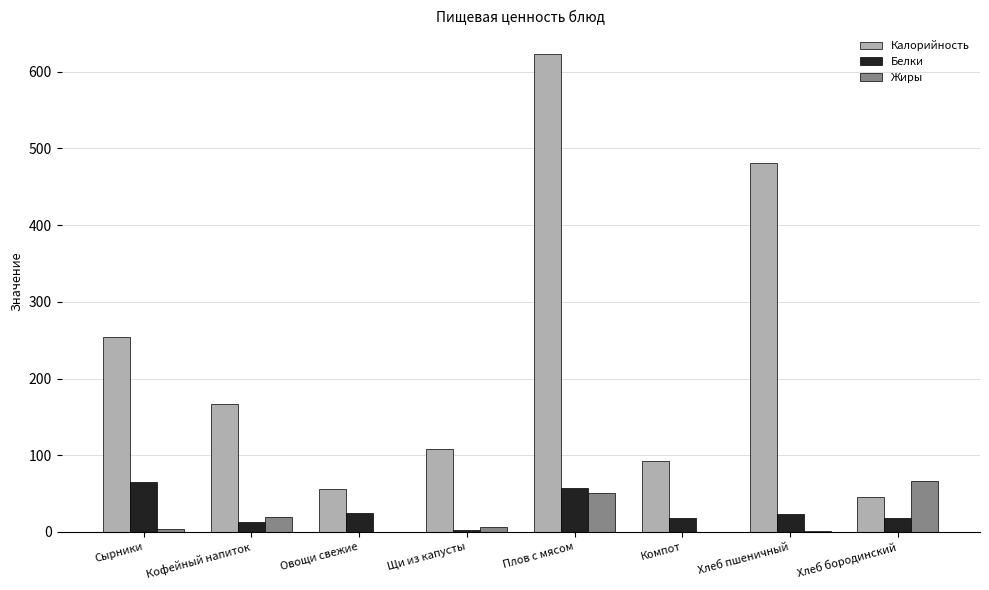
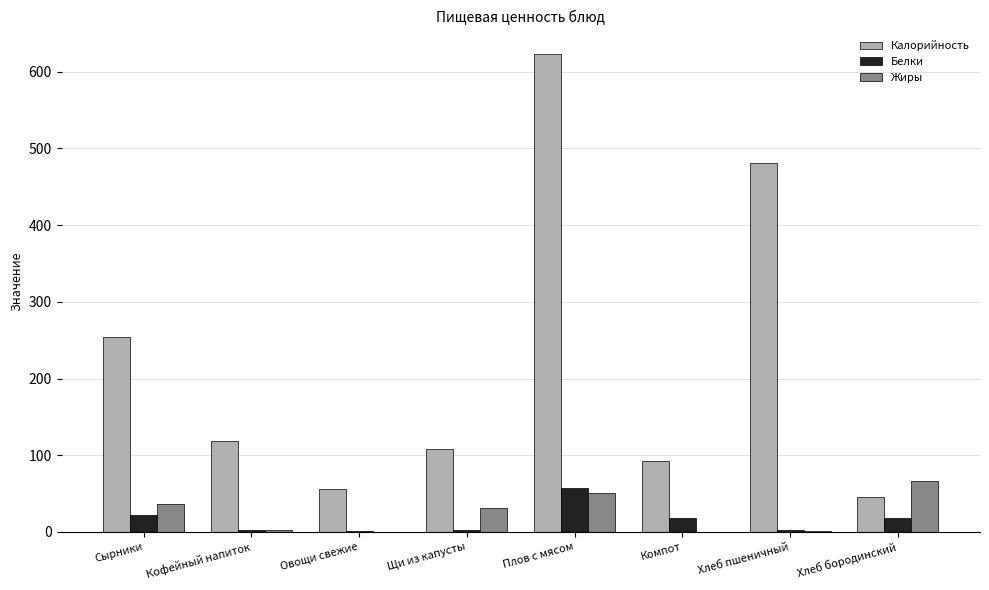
  {
    "Калорийность": {
      "Сырники": 250,
-     "Кофейный напиток": 170,
+     "Кофейный напиток": 120,
      "Овощи свежие": 60,
      "Щи из капусты": 110,
      "Плов с мясом": 620,
      "Компот": 90,
      "Хлеб пшеничный": 480,
      "Хлеб бородинский": 50
    },
    "Белки": {
-     "Сырники": 70,
-     "Кофейный напиток": 10,
-     "Овощи свежие": 30,
+     "Сырники": 20,
+     "Кофейный напиток": 0,
+     "Овощи свежие": 0,
      "Плов с мясом": 60,
      "Компот": 20,
-     "Хлеб пшеничный": 20,
+     "Хлеб пшеничный": 0,
      "Хлеб бородинский": 20
    },
    "Жиры": {
-     "Сырники": 0,
-     "Кофейный напиток": 20,
-     "Щи из капусты": 10,
+     "Сырники": 40,
+     "Кофейный напиток": 0,
+     "Щи из капусты": 30,
      "Плов с мясом": 50,
      "Компот": 0,
      "Хлеб бородинский": 70
    }
  }
